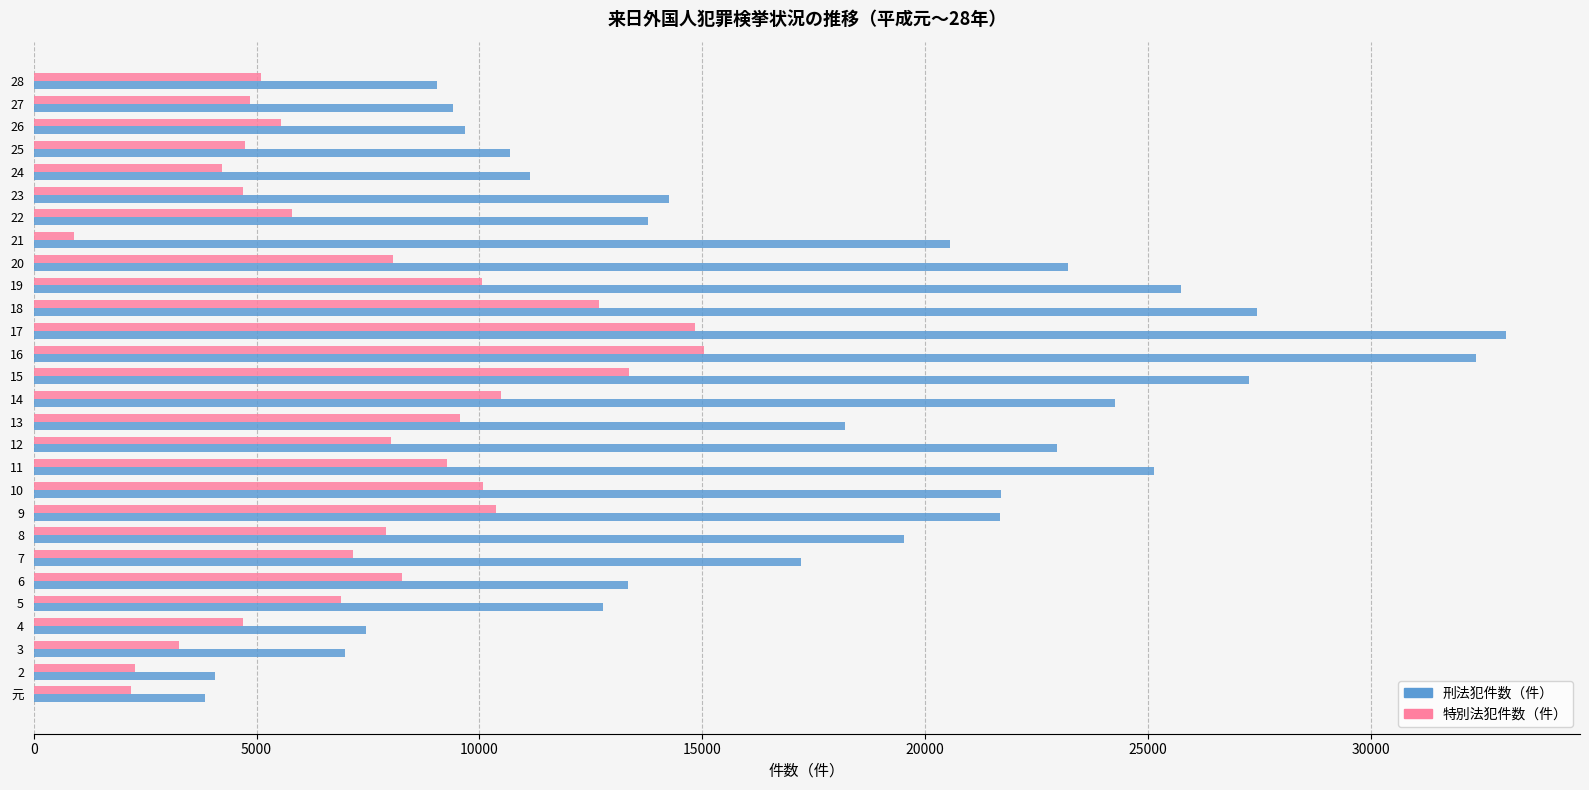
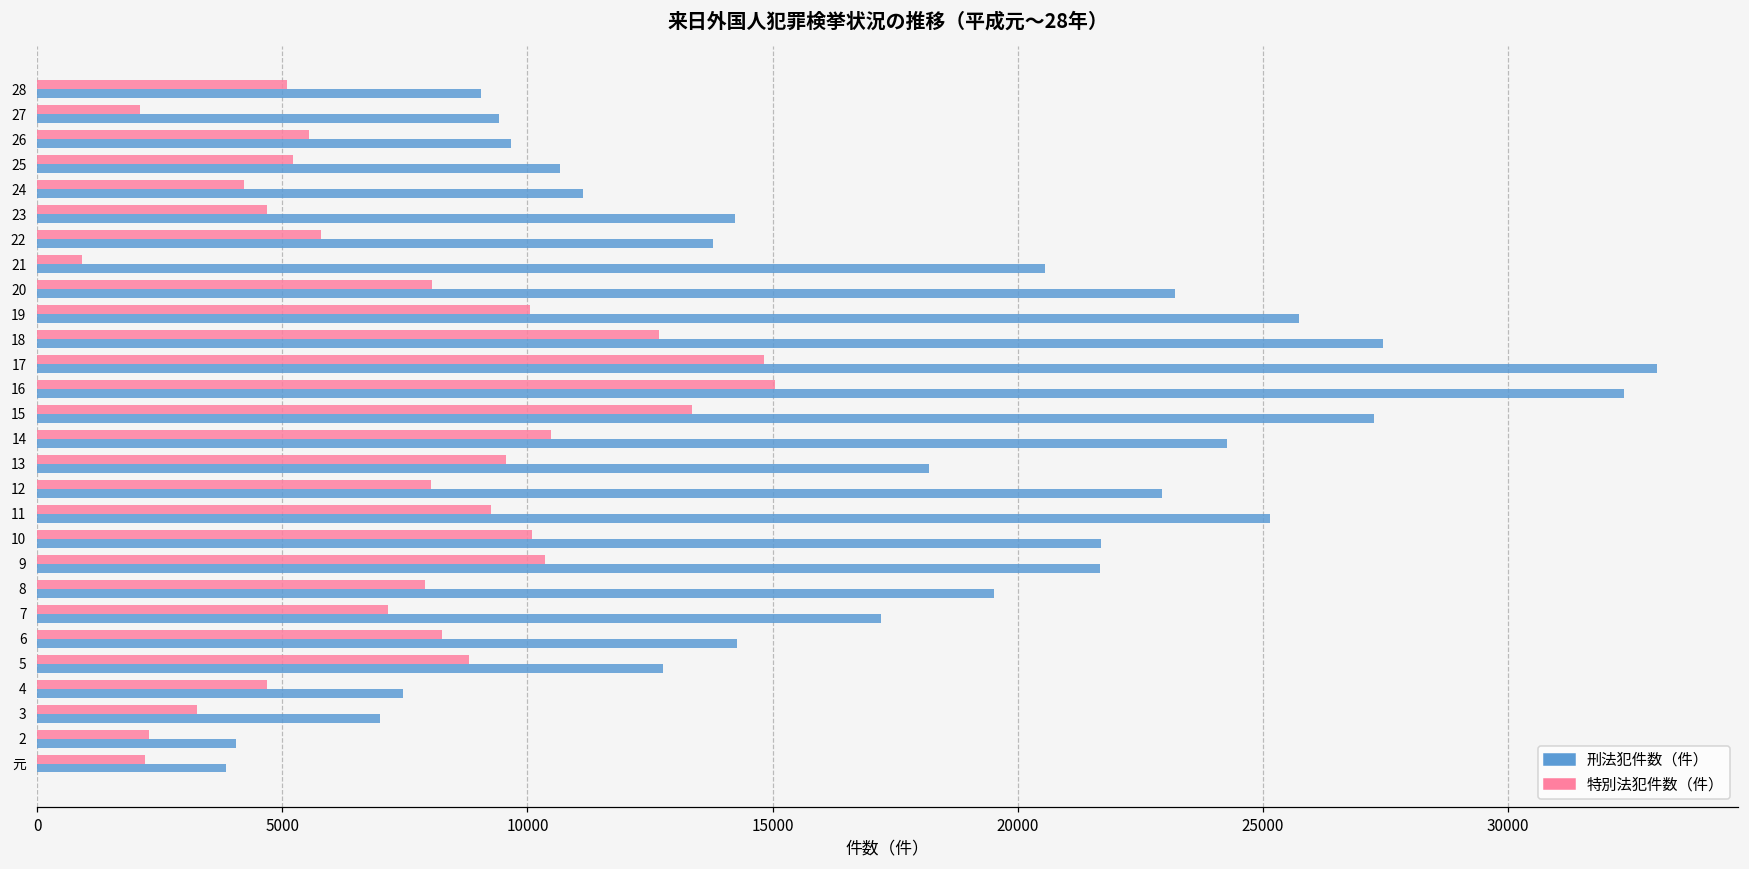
  {
    "刑法犯件数（件）": {
      "28": 9000,
      "27": 9400,
      "26": 9700,
      "25": 10700,
      "24": 11100,
      "23": 14200,
      "22": 13800,
      "21": 20600,
      "20": 23200,
      "19": 25700,
      "18": 27500,
      "17": 33000,
      "16": 32400,
      "15": 27300,
      "14": 24300,
      "13": 18200,
      "12": 22900,
      "11": 25100,
      "10": 21700,
      "9": 21700,
      "8": 19500,
      "7": 17200,
-     "6": 13300,
+     "6": 14300,
      "5": 12800,
      "4": 7500,
      "3": 7000,
      "2": 4100,
      "元": 3900
    },
    "特別法犯件数（件）": {
      "28": 5100,
-     "27": 4900,
+     "27": 2100,
      "26": 5600,
-     "25": 4700,
+     "25": 5200,
      "24": 4200,
      "23": 4700,
      "22": 5800,
      "21": 900,
      "20": 8100,
      "19": 10100,
      "18": 12700,
      "17": 14800,
      "16": 15000,
      "15": 13400,
      "14": 10500,
      "13": 9600,
      "12": 8000,
      "11": 9300,
      "10": 10100,
      "9": 10400,
      "8": 7900,
      "7": 7200,
      "6": 8300,
-     "5": 6900,
+     "5": 8800,
      "4": 4700,
      "3": 3300,
      "2": 2300,
      "元": 2200
    }
  }
